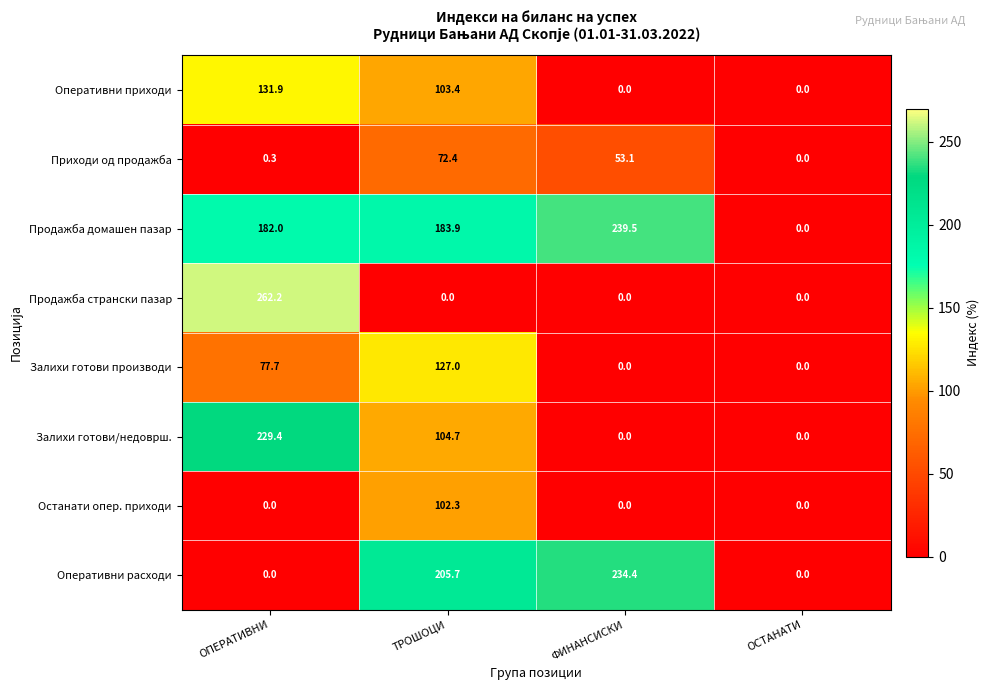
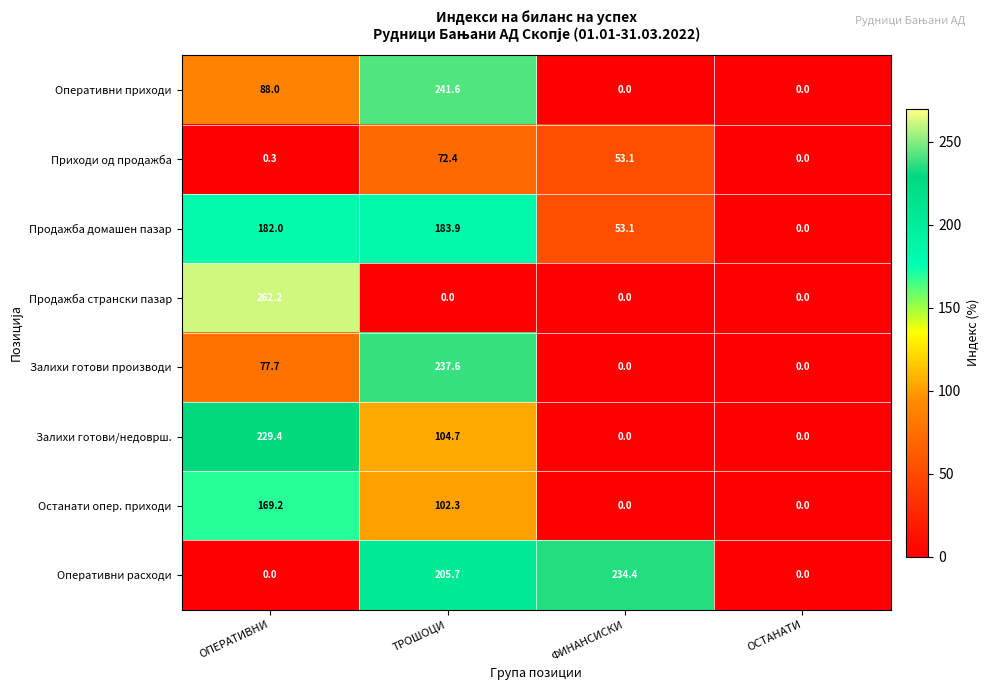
  {
    "Оперативни приходи": {
-     "ОПЕРАТИВНИ": 131.9,
-     "ТРОШОЦИ": 103.4,
+     "ОПЕРАТИВНИ": 88.0,
+     "ТРОШОЦИ": 241.6,
      "ФИНАНСИСКИ": 0.0,
      "ОСТАНАТИ": 0.0
    },
    "Приходи од продажба": {
      "ОПЕРАТИВНИ": 0.3,
      "ТРОШОЦИ": 72.4,
      "ФИНАНСИСКИ": 53.1,
      "ОСТАНАТИ": 0.0
    },
    "Продажба домашен пазар": {
      "ОПЕРАТИВНИ": 182.0,
      "ТРОШОЦИ": 183.9,
-     "ФИНАНСИСКИ": 239.5,
+     "ФИНАНСИСКИ": 53.1,
      "ОСТАНАТИ": 0.0
    },
    "Продажба странски пазар": {
      "ОПЕРАТИВНИ": 262.2,
      "ТРОШОЦИ": 0.0,
      "ФИНАНСИСКИ": 0.0,
      "ОСТАНАТИ": 0.0
    },
    "Залихи готови производи": {
      "ОПЕРАТИВНИ": 77.7,
-     "ТРОШОЦИ": 127.0,
+     "ТРОШОЦИ": 237.6,
      "ФИНАНСИСКИ": 0.0,
      "ОСТАНАТИ": 0.0
    },
    "Залихи готови/недоврш.": {
      "ОПЕРАТИВНИ": 229.4,
      "ТРОШОЦИ": 104.7,
      "ФИНАНСИСКИ": 0.0,
      "ОСТАНАТИ": 0.0
    },
    "Останати опер. приходи": {
-     "ОПЕРАТИВНИ": 0.0,
+     "ОПЕРАТИВНИ": 169.2,
      "ТРОШОЦИ": 102.3,
      "ФИНАНСИСКИ": 0.0,
      "ОСТАНАТИ": 0.0
    },
    "Оперативни расходи": {
      "ОПЕРАТИВНИ": 0.0,
      "ТРОШОЦИ": 205.7,
      "ФИНАНСИСКИ": 234.4,
      "ОСТАНАТИ": 0.0
    }
  }
